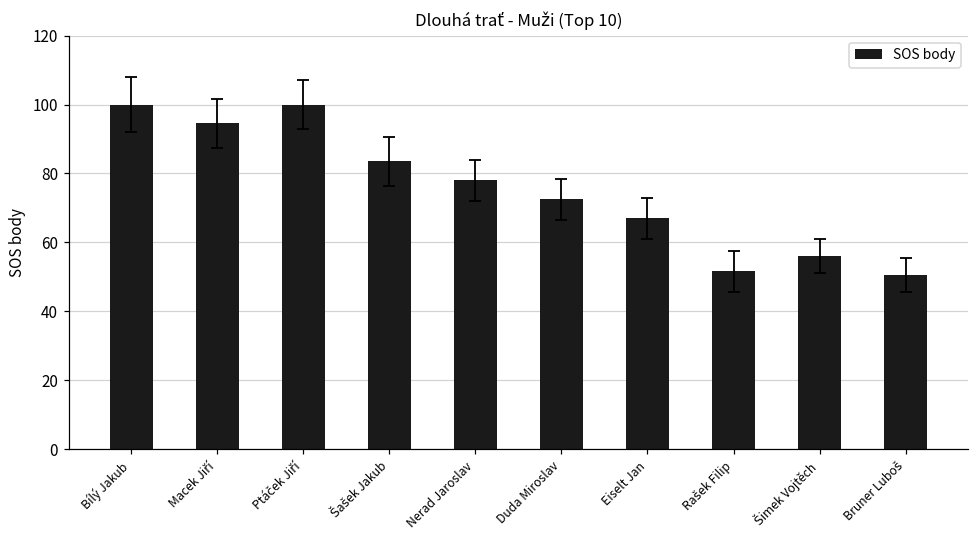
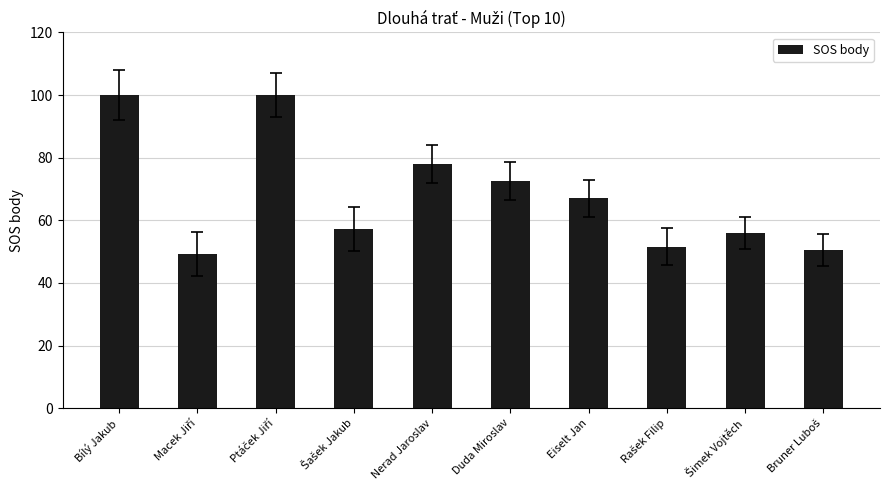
  {
    "SOS body": {
      "Bílý Jakub": 100,
-     "Macek Jiří": 95,
+     "Macek Jiří": 49,
      "Ptáček Jiří": 100,
-     "Šašek Jakub": 84,
+     "Šašek Jakub": 57,
      "Nerad Jaroslav": 78,
      "Duda Miroslav": 73,
      "Eiselt Jan": 67,
      "Rašek Filip": 52,
      "Šimek Vojtěch": 56,
      "Bruner Luboš": 51
    }
  }
